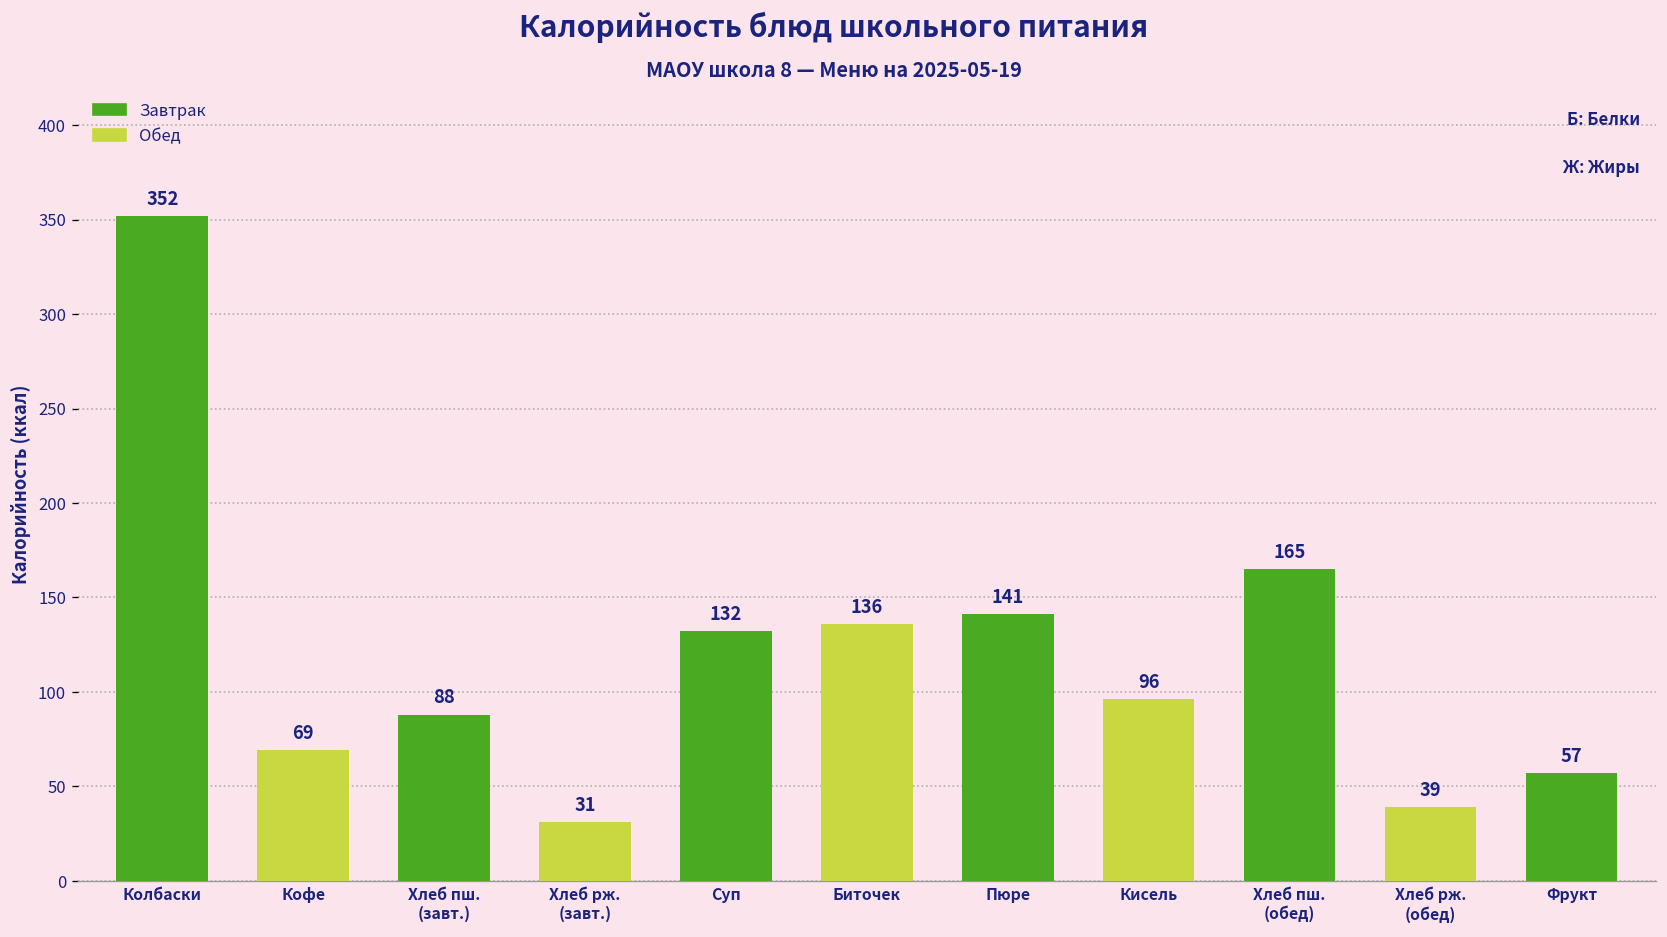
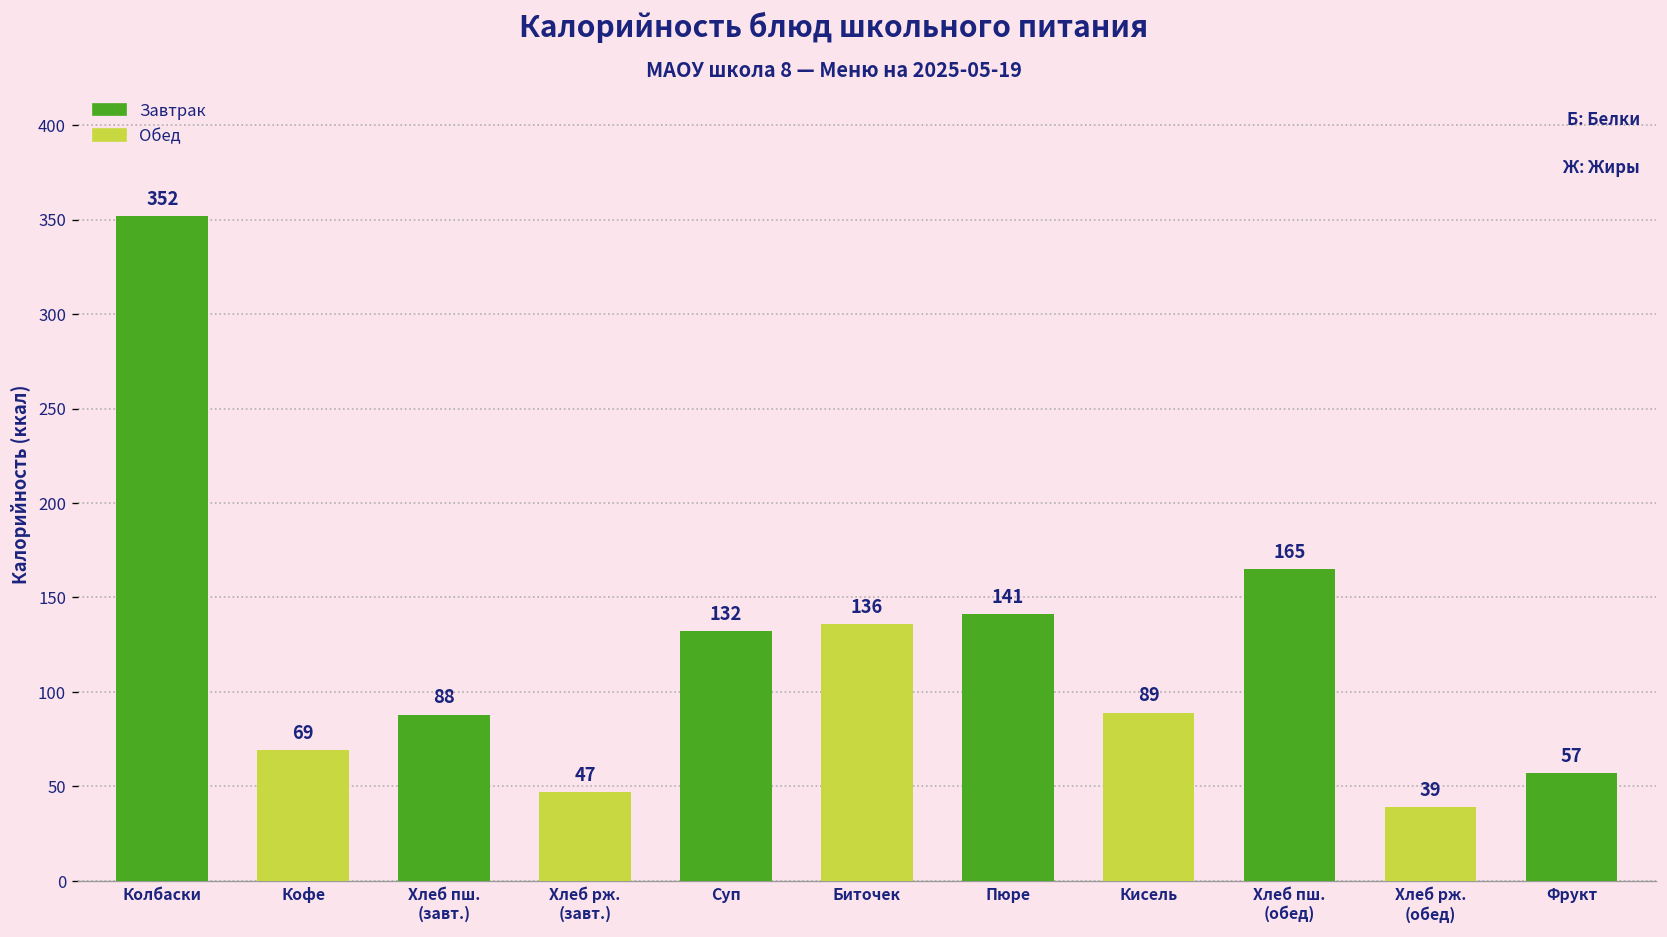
  {
    "Колбаски": 352,
    "Кофе": 69,
    "Хлеб пш. (завт.)": 88,
-   "Хлеб рж. (завт.)": 31,
+   "Хлеб рж. (завт.)": 47,
    "Суп": 132,
    "Биточек": 136,
    "Пюре": 141,
-   "Кисель": 96,
+   "Кисель": 89,
    "Хлеб пш. (обед)": 165,
    "Хлеб рж. (обед)": 39,
    "Фрукт": 57
  }
